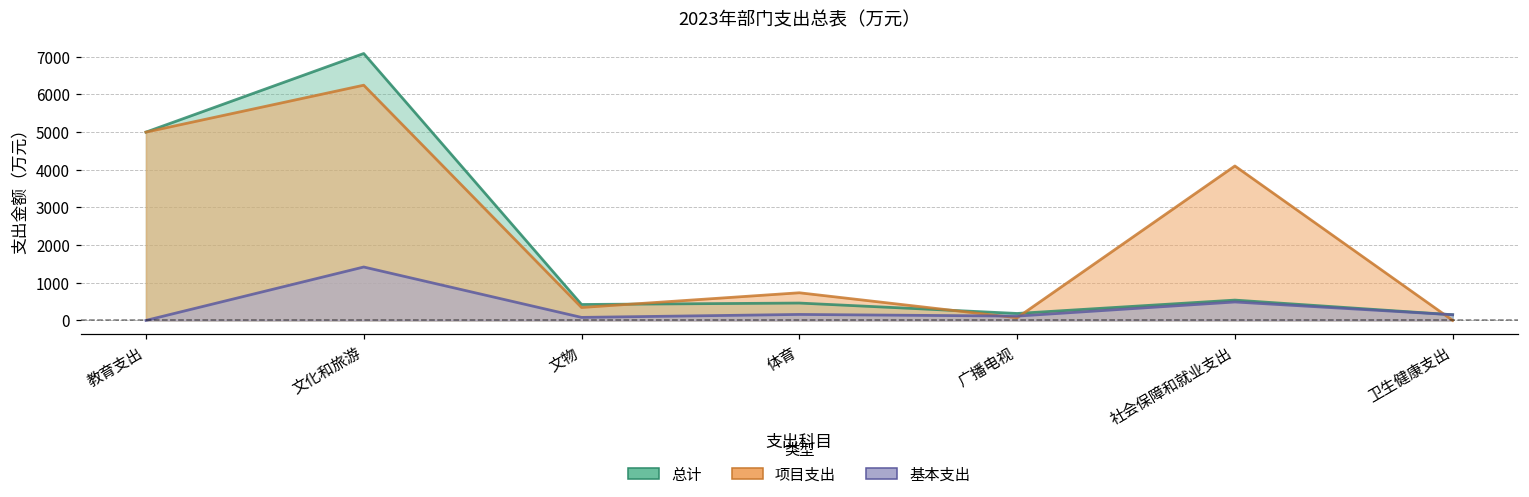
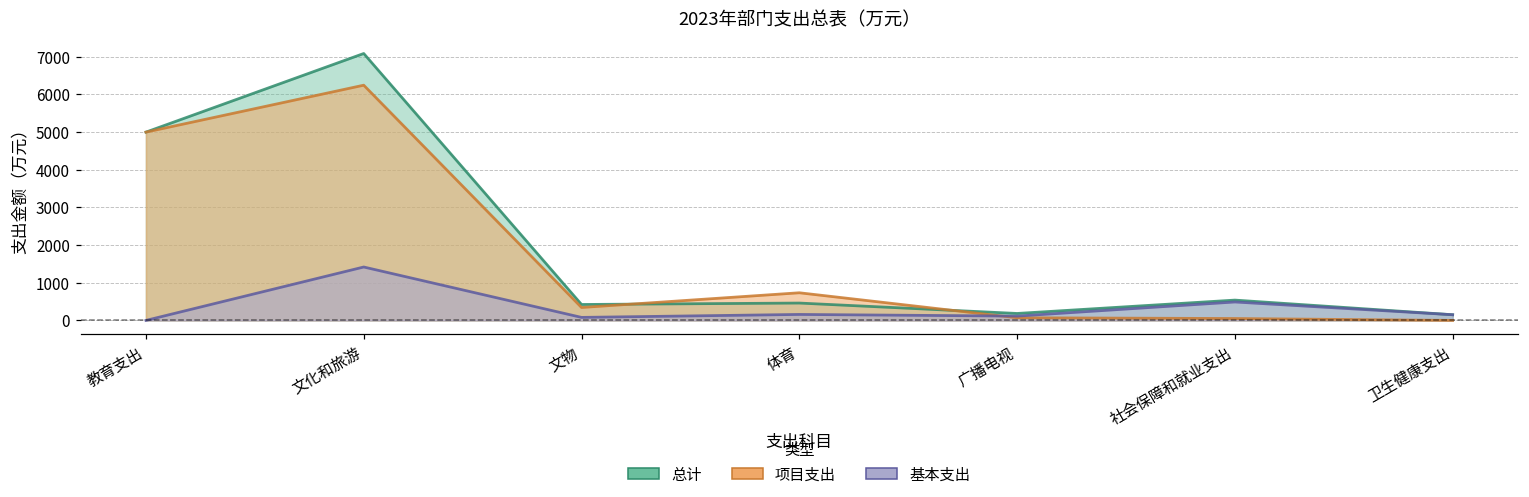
  {
    "项目支出": {
      "文化和旅游": 6200,
      "文物": 300,
      "体育": 700,
-     "社会保障和就业支出": 4100,
+     "社会保障和就业支出": 100,
      "卫生健康支出": 0
    }
  }
